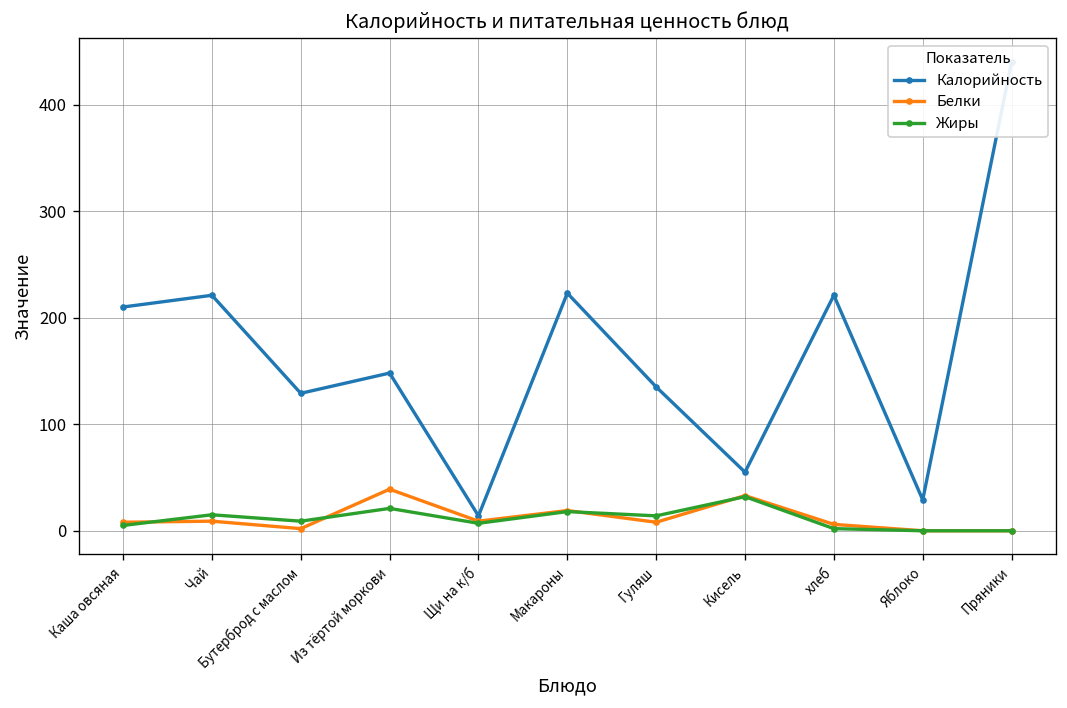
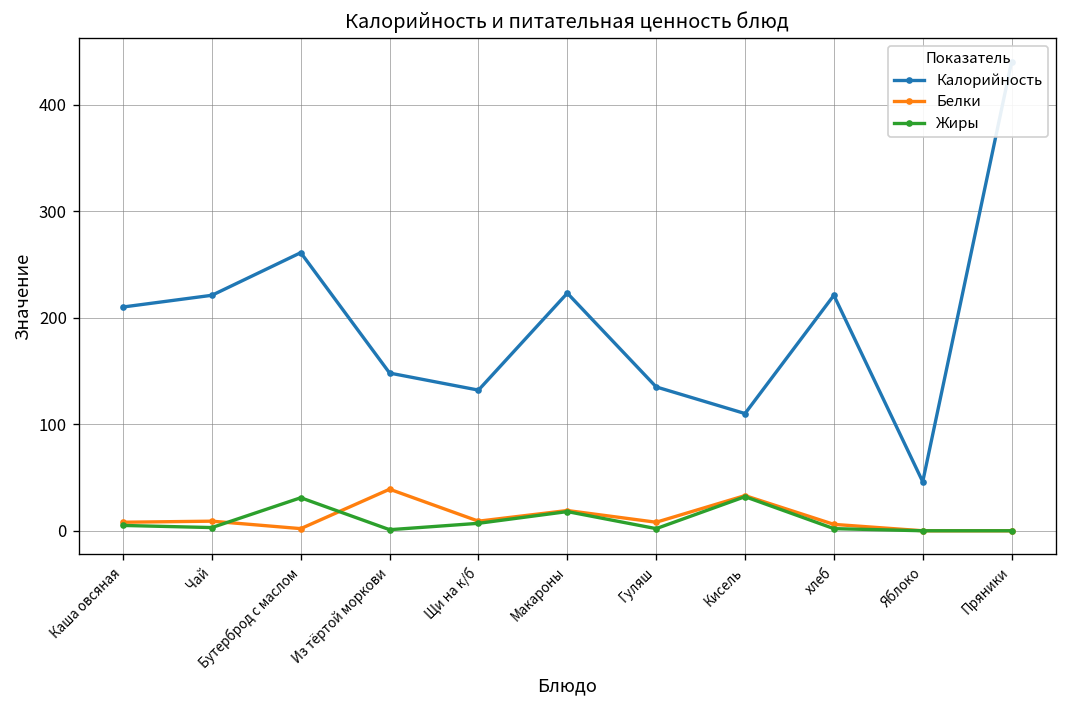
  {
    "Калорийность": {
      "Каша овсяная": 210,
      "Чай": 220,
-     "Бутерброд с маслом": 130,
+     "Бутерброд с маслом": 260,
      "Из тёртой моркови": 150,
-     "Щи на к/б": 10,
+     "Щи на к/б": 130,
      "Макароны": 220,
      "Гуляш": 140,
-     "Кисель": 60,
+     "Кисель": 110,
      "хлеб": 220,
-     "Яблоко": 30
+     "Яблоко": 50
    },
    "Белки": {
      "Каша овсяная": 10,
      "Чай": 10,
      "Бутерброд с маслом": 0,
      "Из тёртой моркови": 40,
      "Гуляш": 10,
      "хлеб": 10
    },
    "Жиры": {
      "Каша овсяная": 10,
-     "Чай": 20,
-     "Бутерброд с маслом": 10,
-     "Из тёртой моркови": 20,
-     "Гуляш": 10,
+     "Чай": 0,
+     "Бутерброд с маслом": 30,
+     "Из тёртой моркови": 0,
+     "Гуляш": 0,
      "хлеб": 0
    }
  }
